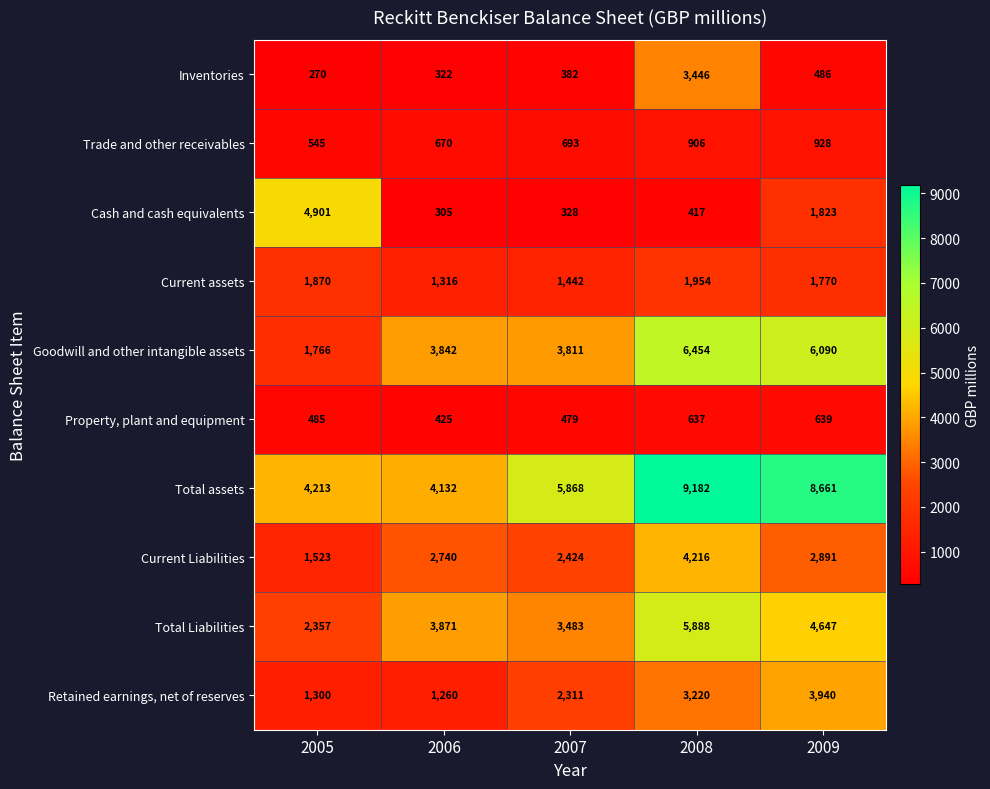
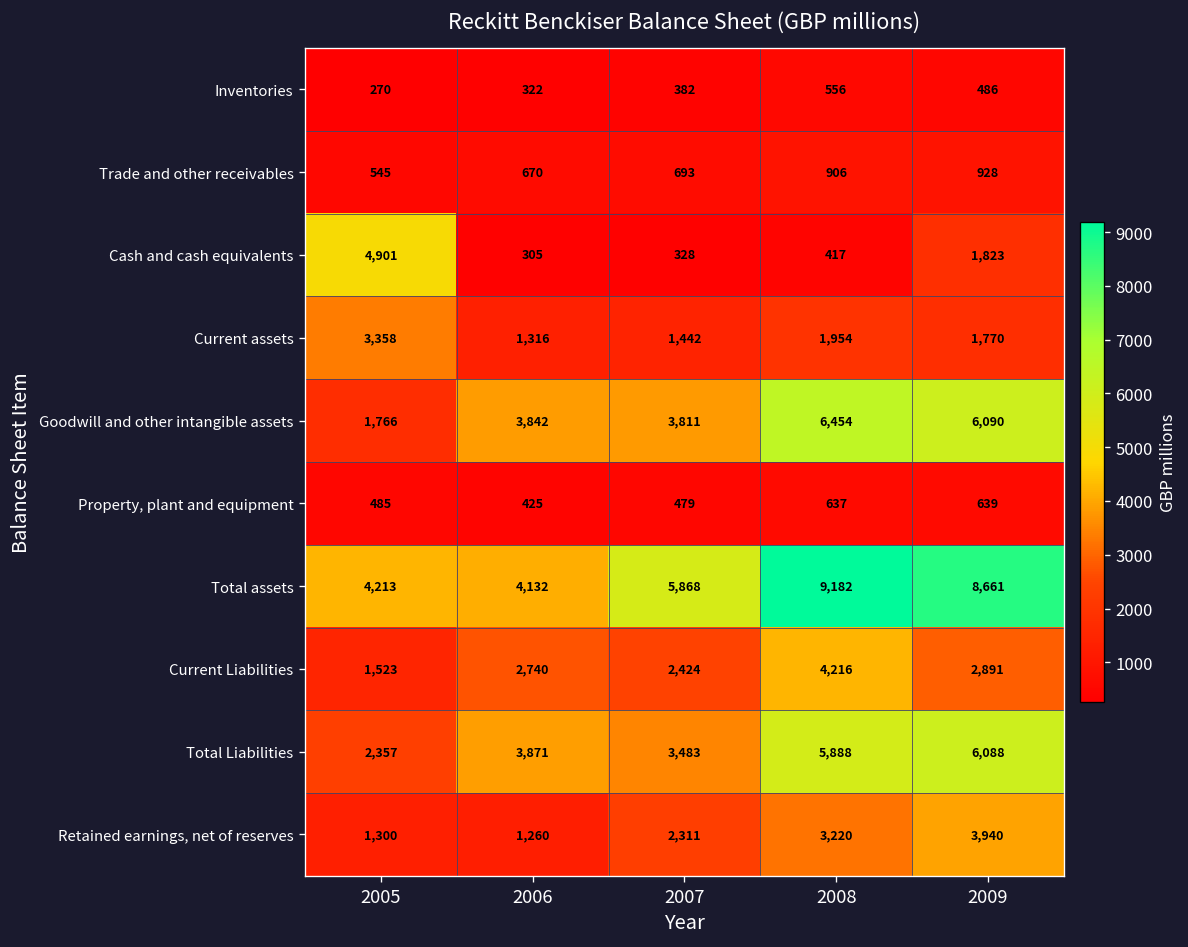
  {
    "Inventories": {
      "2005": "270",
      "2006": "322",
      "2007": "382",
-     "2008": "3,446",
+     "2008": "556",
      "2009": "486"
    },
    "Trade and other receivables": {
      "2005": "545",
      "2006": "670",
      "2007": "693",
      "2008": "906",
      "2009": "928"
    },
    "Cash and cash equivalents": {
      "2005": "4,901",
      "2006": "305",
      "2007": "328",
      "2008": "417",
      "2009": "1,823"
    },
    "Current assets": {
-     "2005": "1,870",
+     "2005": "3,358",
      "2006": "1,316",
      "2007": "1,442",
      "2008": "1,954",
      "2009": "1,770"
    },
    "Goodwill and other intangible assets": {
      "2005": "1,766",
      "2006": "3,842",
      "2007": "3,811",
      "2008": "6,454",
      "2009": "6,090"
    },
    "Property, plant and equipment": {
      "2005": "485",
      "2006": "425",
      "2007": "479",
      "2008": "637",
      "2009": "639"
    },
    "Total assets": {
      "2005": "4,213",
      "2006": "4,132",
      "2007": "5,868",
      "2008": "9,182",
      "2009": "8,661"
    },
    "Current Liabilities": {
      "2005": "1,523",
      "2006": "2,740",
      "2007": "2,424",
      "2008": "4,216",
      "2009": "2,891"
    },
    "Total Liabilities": {
      "2005": "2,357",
      "2006": "3,871",
      "2007": "3,483",
      "2008": "5,888",
-     "2009": "4,647"
+     "2009": "6,088"
    },
    "Retained earnings, net of reserves": {
      "2005": "1,300",
      "2006": "1,260",
      "2007": "2,311",
      "2008": "3,220",
      "2009": "3,940"
    }
  }
